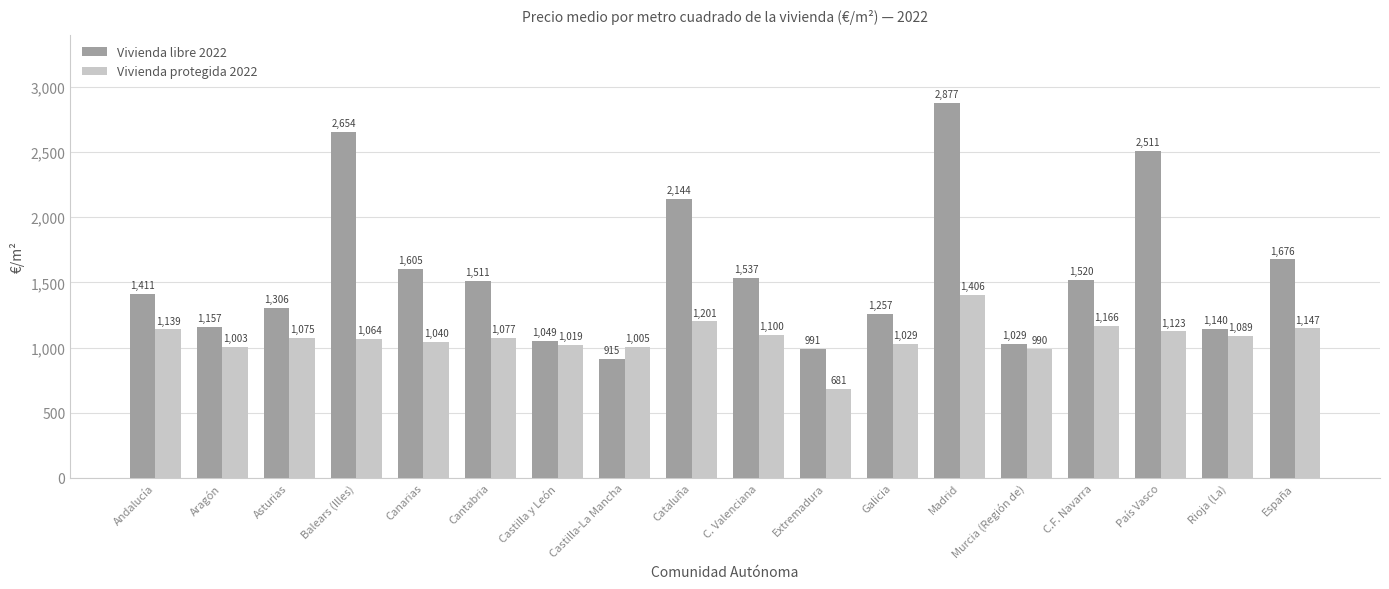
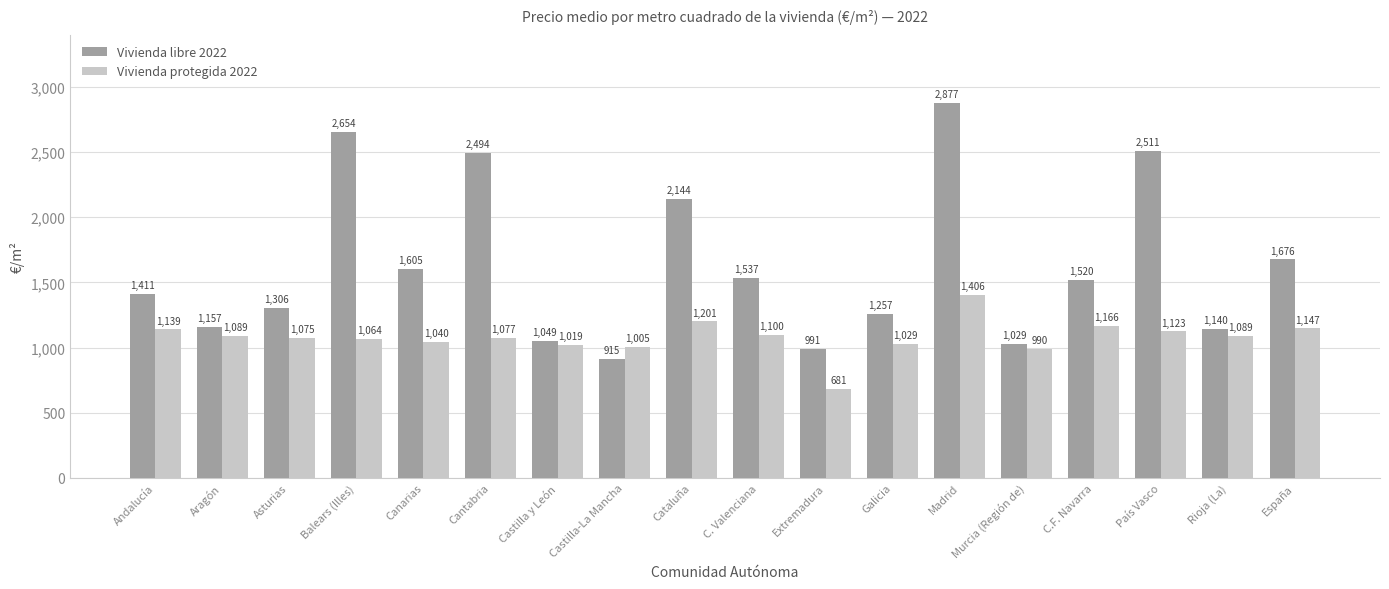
  {
    "Vivienda libre 2022": {
      "Andalucía": "1,411",
      "Aragón": "1,157",
      "Asturias": "1,306",
      "Balears (Illes)": "2,654",
      "Canarias": "1,605",
-     "Cantabria": "1,511",
+     "Cantabria": "2,494",
      "Castilla y León": "1,049",
      "Castilla-La Mancha": "915",
      "Cataluña": "2,144",
      "C. Valenciana": "1,537",
      "Extremadura": "991",
      "Galicia": "1,257",
      "Madrid": "2,877",
      "Murcia (Región de)": "1,029",
      "C.F. Navarra": "1,520",
      "País Vasco": "2,511",
      "Rioja (La)": "1,140",
      "España": "1,676"
    },
    "Vivienda protegida 2022": {
      "Andalucía": "1,139",
-     "Aragón": "1,003",
+     "Aragón": "1,089",
      "Asturias": "1,075",
      "Balears (Illes)": "1,064",
      "Canarias": "1,040",
      "Cantabria": "1,077",
      "Castilla y León": "1,019",
      "Castilla-La Mancha": "1,005",
      "Cataluña": "1,201",
      "C. Valenciana": "1,100",
      "Extremadura": "681",
      "Galicia": "1,029",
      "Madrid": "1,406",
      "Murcia (Región de)": "990",
      "C.F. Navarra": "1,166",
      "País Vasco": "1,123",
      "Rioja (La)": "1,089",
      "España": "1,147"
    }
  }
